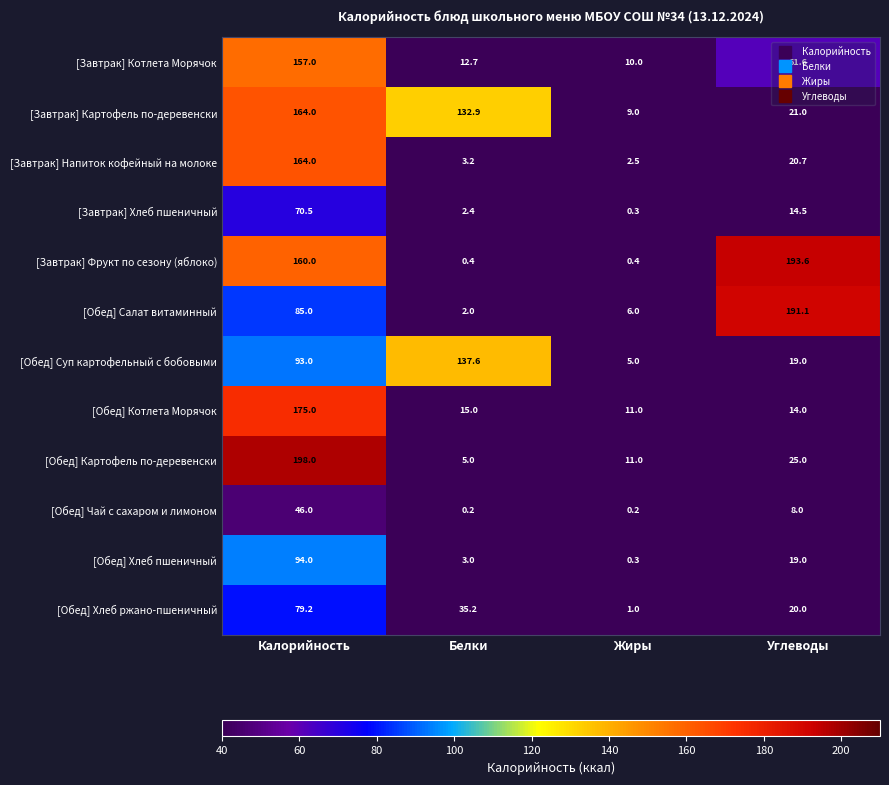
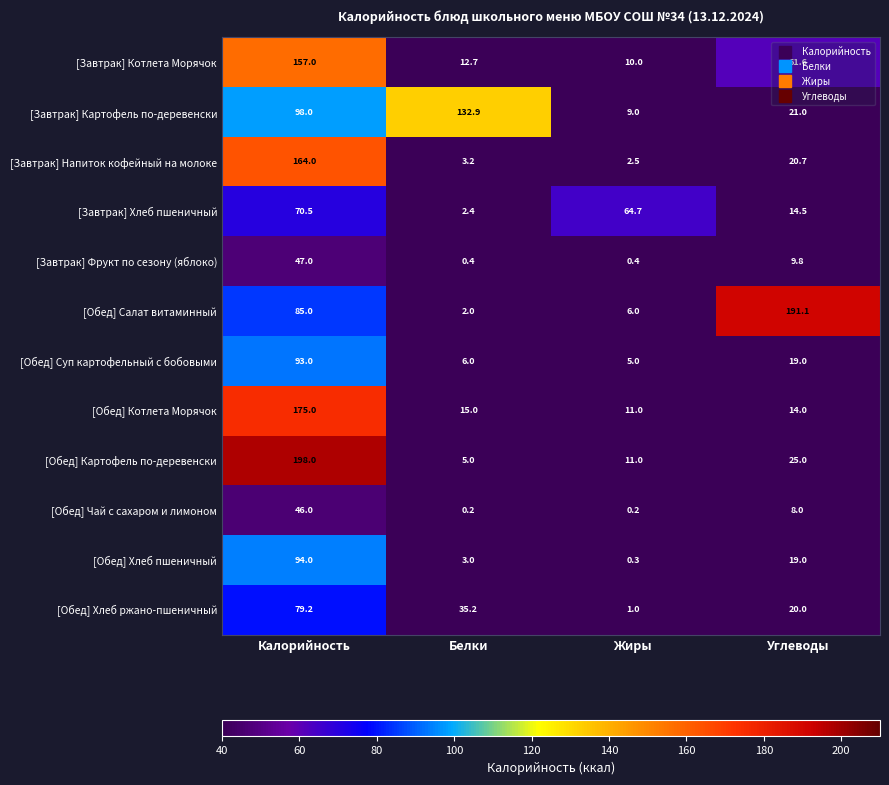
  {
    "[Завтрак] Котлета Морячок": {
      "Калорийность": 157.0,
      "Белки": 12.7,
      "Жиры": 10.0
    },
    "[Завтрак] Картофель по-деревенски": {
-     "Калорийность": 164.0,
+     "Калорийность": 98.0,
      "Белки": 132.9,
      "Жиры": 9.0,
      "Углеводы": 21.0
    },
    "[Завтрак] Напиток кофейный на молоке": {
      "Калорийность": 164.0,
      "Белки": 3.2,
      "Жиры": 2.5,
      "Углеводы": 20.7
    },
    "[Завтрак] Хлеб пшеничный": {
      "Калорийность": 70.5,
      "Белки": 2.4,
-     "Жиры": 0.3,
+     "Жиры": 64.7,
      "Углеводы": 14.5
    },
    "[Завтрак] Фрукт по сезону (яблоко)": {
-     "Калорийность": 160.0,
+     "Калорийность": 47.0,
      "Белки": 0.4,
      "Жиры": 0.4,
-     "Углеводы": 193.6
+     "Углеводы": 9.8
    },
    "[Обед] Салат витаминный": {
      "Калорийность": 85.0,
      "Белки": 2.0,
      "Жиры": 6.0,
      "Углеводы": 191.1
    },
    "[Обед] Суп картофельный с бобовыми": {
      "Калорийность": 93.0,
-     "Белки": 137.6,
+     "Белки": 6.0,
      "Жиры": 5.0,
      "Углеводы": 19.0
    },
    "[Обед] Котлета Морячок": {
      "Калорийность": 175.0,
      "Белки": 15.0,
      "Жиры": 11.0,
      "Углеводы": 14.0
    },
    "[Обед] Картофель по-деревенски": {
      "Калорийность": 198.0,
      "Белки": 5.0,
      "Жиры": 11.0,
      "Углеводы": 25.0
    },
    "[Обед] Чай с сахаром и лимоном": {
      "Калорийность": 46.0,
      "Белки": 0.2,
      "Жиры": 0.2,
      "Углеводы": 8.0
    },
    "[Обед] Хлеб пшеничный": {
      "Калорийность": 94.0,
      "Белки": 3.0,
      "Жиры": 0.3,
      "Углеводы": 19.0
    },
    "[Обед] Хлеб ржано-пшеничный": {
      "Калорийность": 79.2,
      "Белки": 35.2,
      "Жиры": 1.0,
      "Углеводы": 20.0
    }
  }
